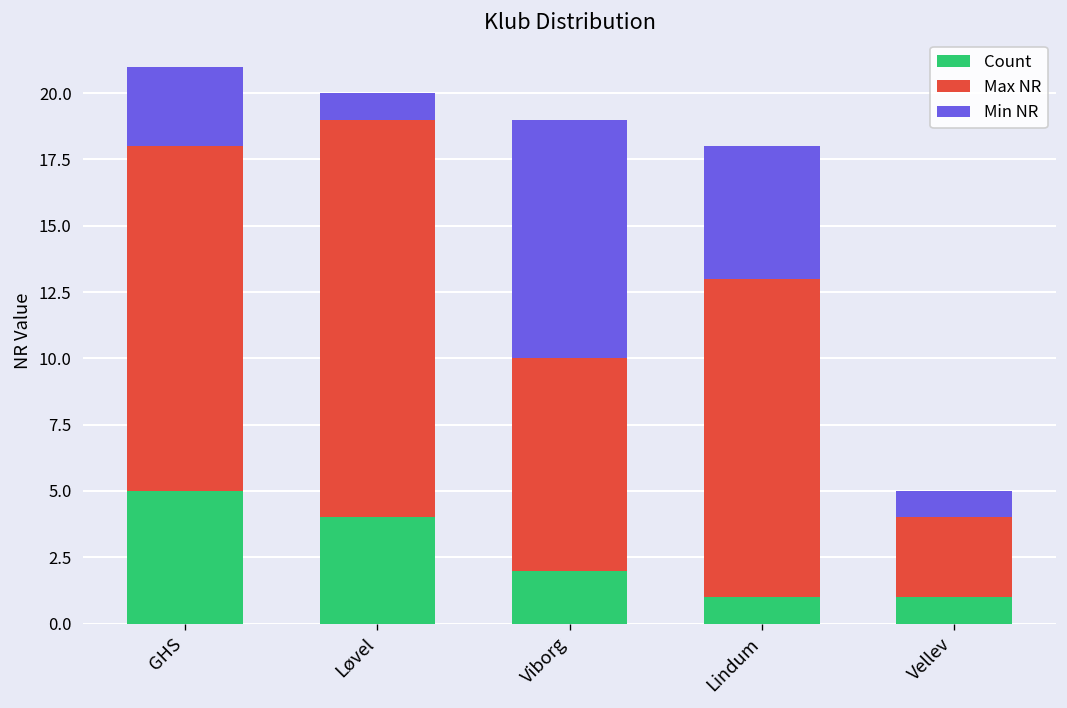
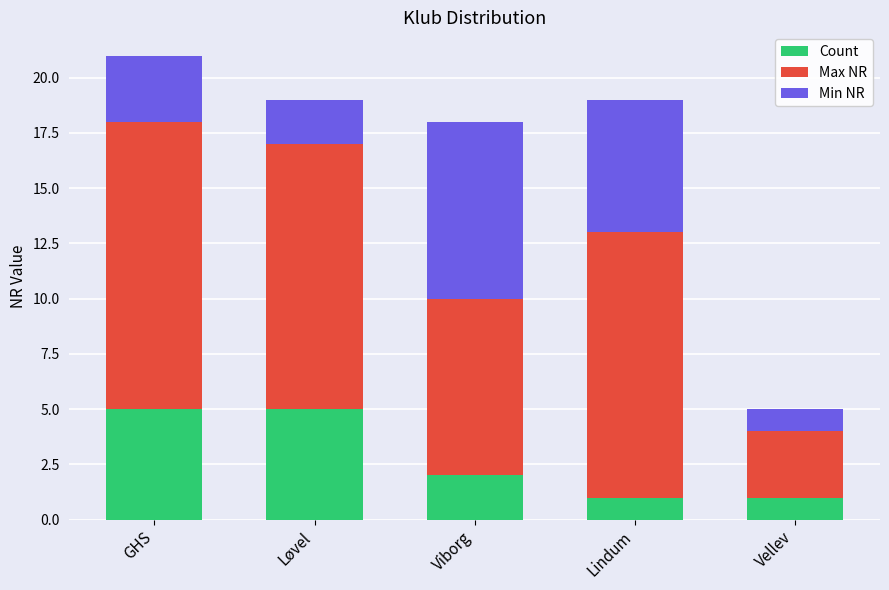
  {
    "Count": {
      "GHS": 5,
-     "Løvel": 4,
+     "Løvel": 5,
      "Viborg": 2,
      "Lindum": 1,
      "Vellev": 1
    },
    "Max NR": {
      "GHS": 13,
-     "Løvel": 15,
+     "Løvel": 12,
      "Viborg": 8,
      "Lindum": 12,
      "Vellev": 3
    },
    "Min NR": {
      "GHS": 3,
-     "Løvel": 1,
-     "Viborg": 9,
-     "Lindum": 5,
+     "Løvel": 2,
+     "Viborg": 8,
+     "Lindum": 6,
      "Vellev": 1
    }
  }
